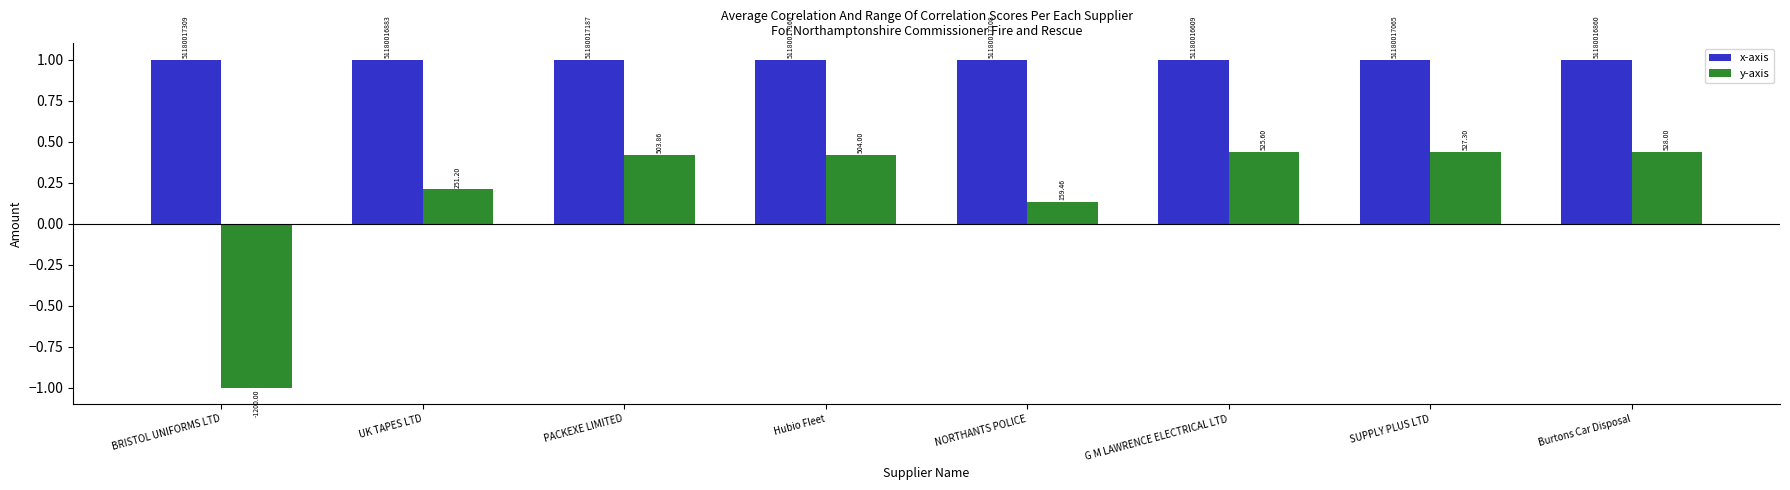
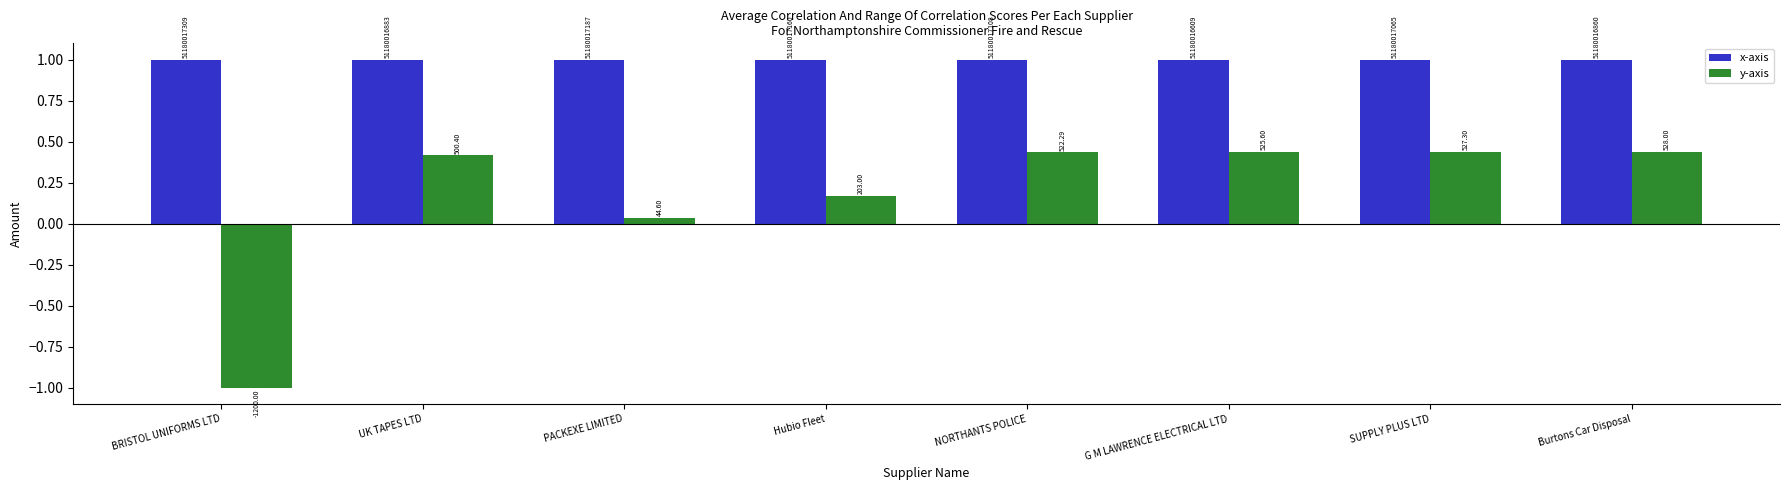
  {
    "y-axis": {
-     "UK TAPES LTD": 251.20,
-     "PACKEXE LIMITED": 503.86,
-     "Hubio Fleet": 504.00,
-     "NORTHANTS POLICE": 159.46
+     "UK TAPES LTD": 500.40,
+     "PACKEXE LIMITED": 44.60,
+     "Hubio Fleet": 203.00,
+     "NORTHANTS POLICE": 522.29
    }
  }
